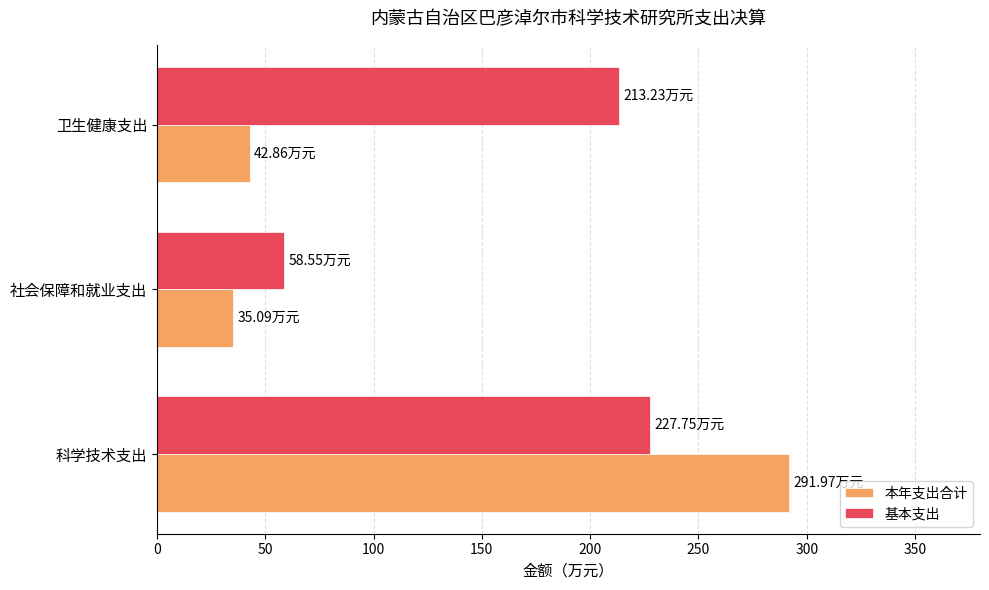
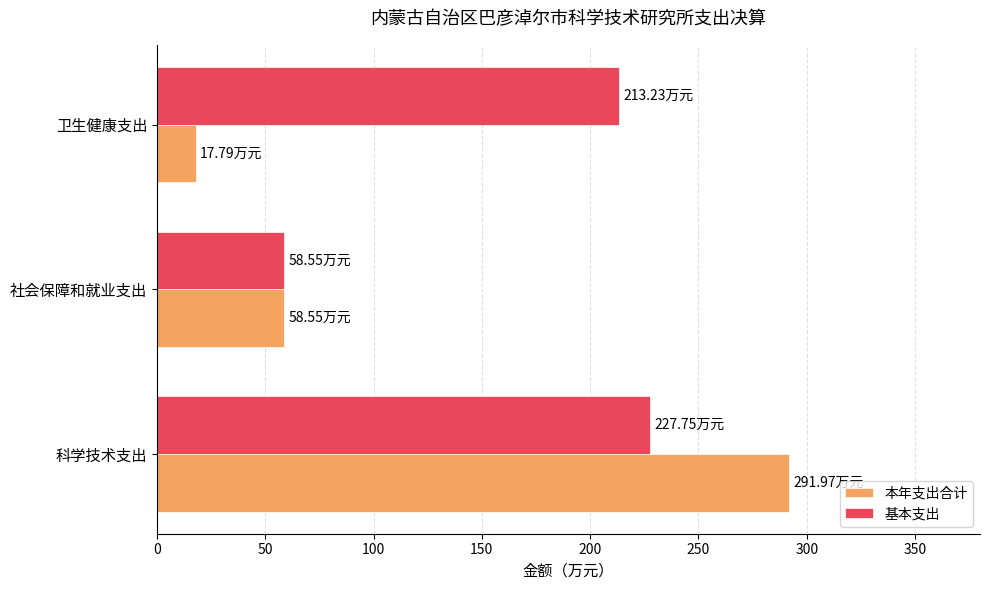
  {
    "本年支出合计": {
-     "卫生健康支出": 42.86,
-     "社会保障和就业支出": 35.09
+     "卫生健康支出": 17.79,
+     "社会保障和就业支出": 58.55
    },
    "基本支出": {
      "卫生健康支出": 213.23,
      "社会保障和就业支出": 58.55,
      "科学技术支出": 227.75
    }
  }
